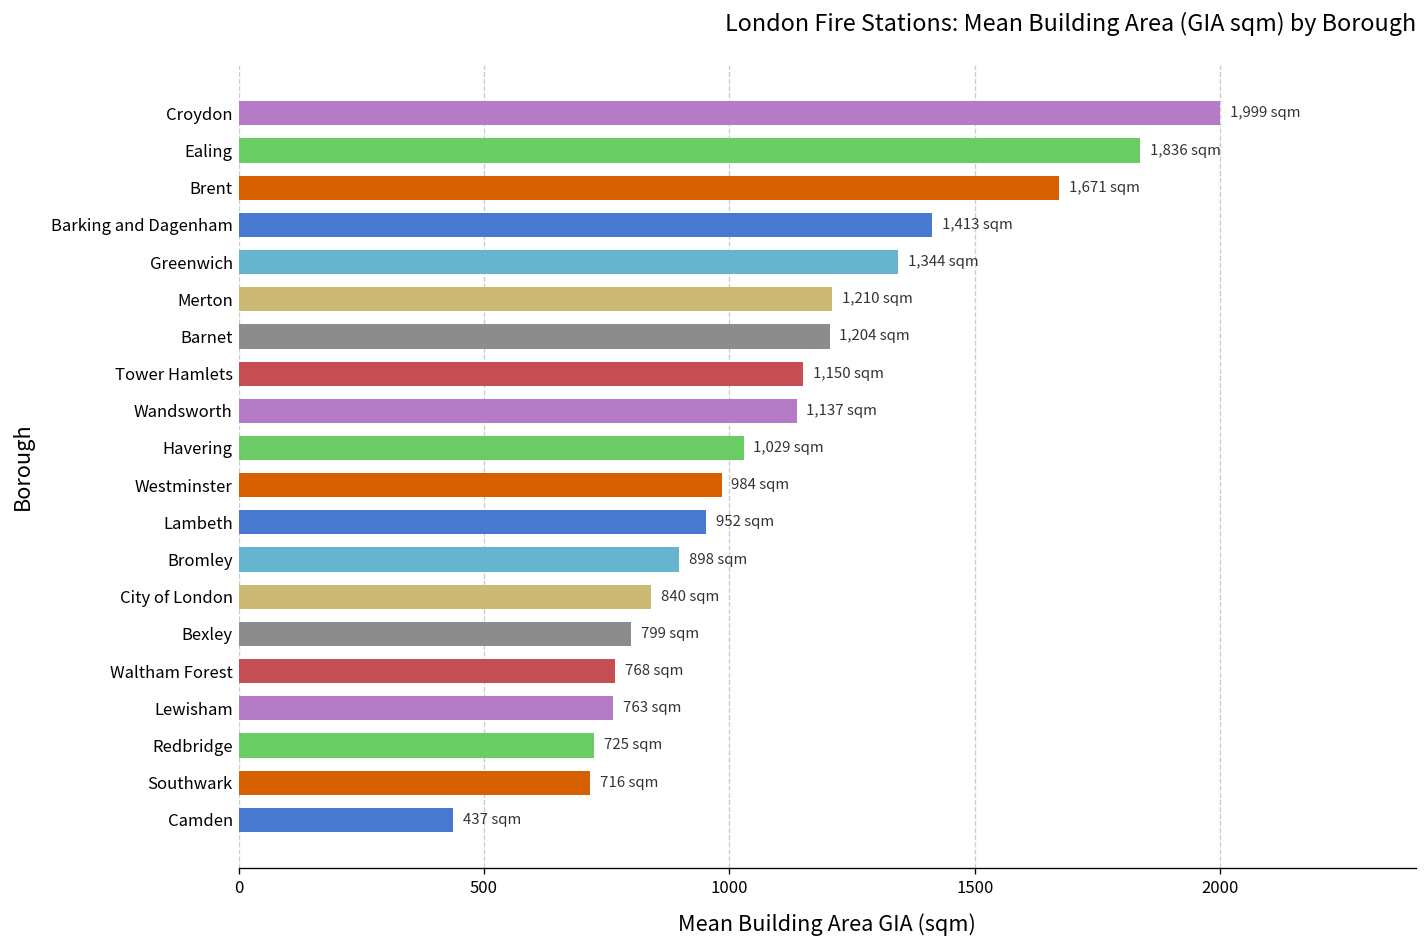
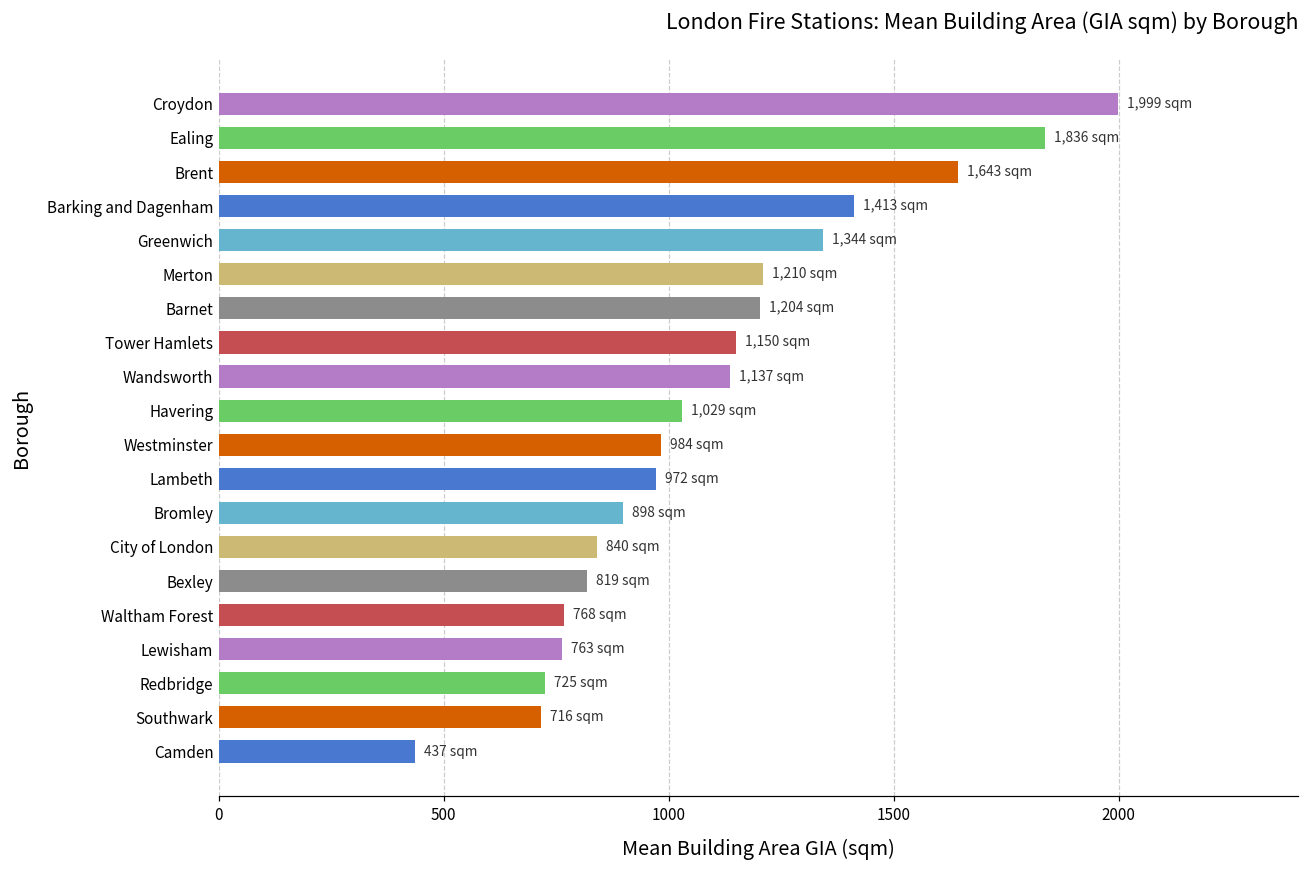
  {
    "Croydon": "1,999",
    "Ealing": "1,836",
-   "Brent": "1,671",
+   "Brent": "1,643",
    "Barking and Dagenham": "1,413",
    "Greenwich": "1,344",
    "Merton": "1,210",
    "Barnet": "1,204",
    "Tower Hamlets": "1,150",
    "Wandsworth": "1,137",
    "Havering": "1,029",
    "Westminster": "984",
-   "Lambeth": "952",
+   "Lambeth": "972",
    "Bromley": "898",
    "City of London": "840",
-   "Bexley": "799",
+   "Bexley": "819",
    "Waltham Forest": "768",
    "Lewisham": "763",
    "Redbridge": "725",
    "Southwark": "716",
    "Camden": "437"
  }
